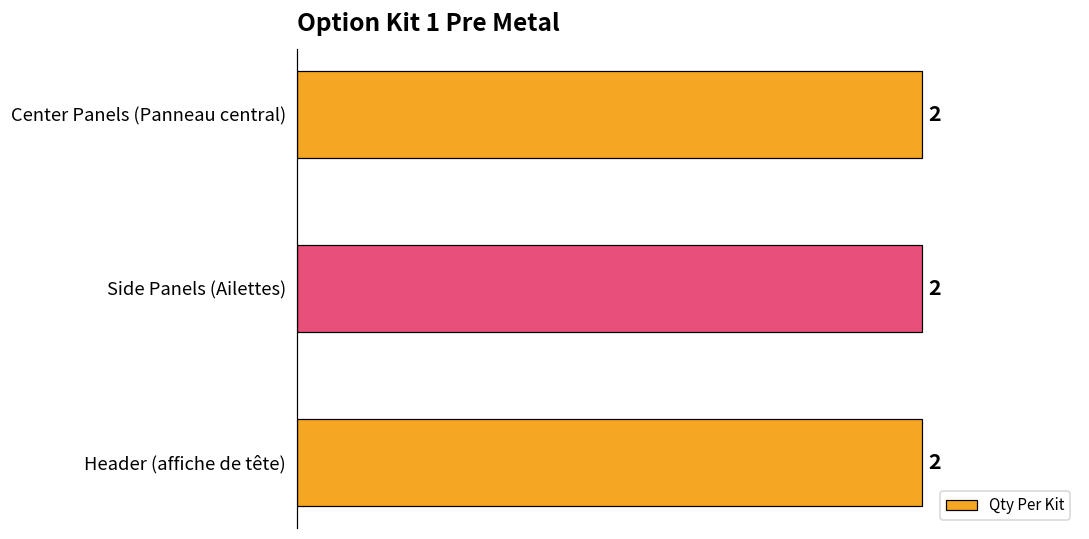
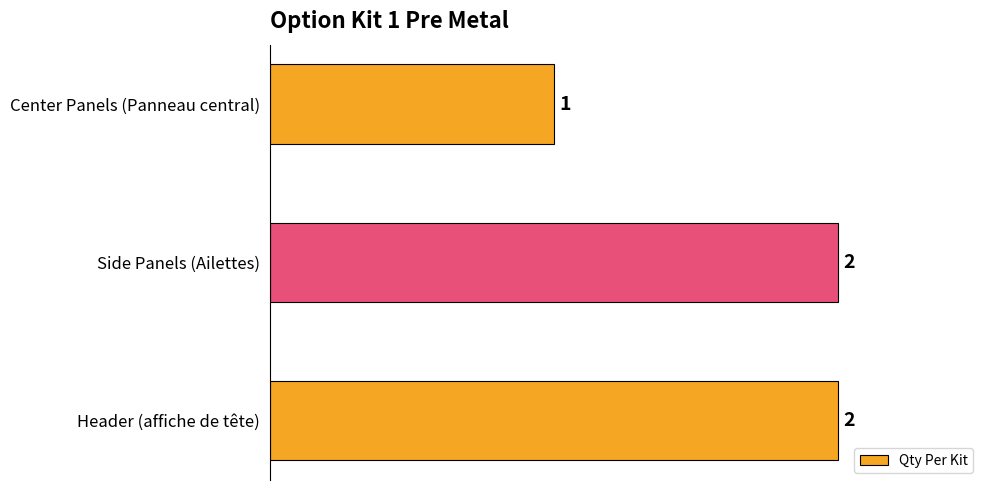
  {
-   "Center Panels (Panneau central)": 2,
+   "Center Panels (Panneau central)": 1,
    "Side Panels (Ailettes)": 2,
    "Header (affiche de tête)": 2
  }
